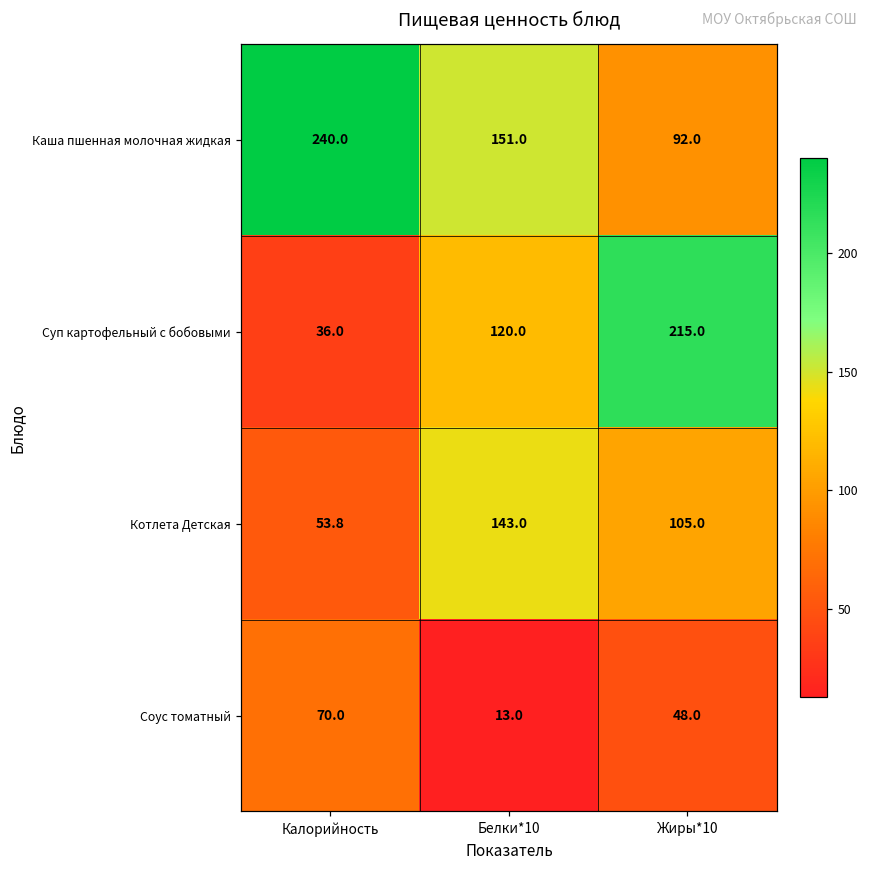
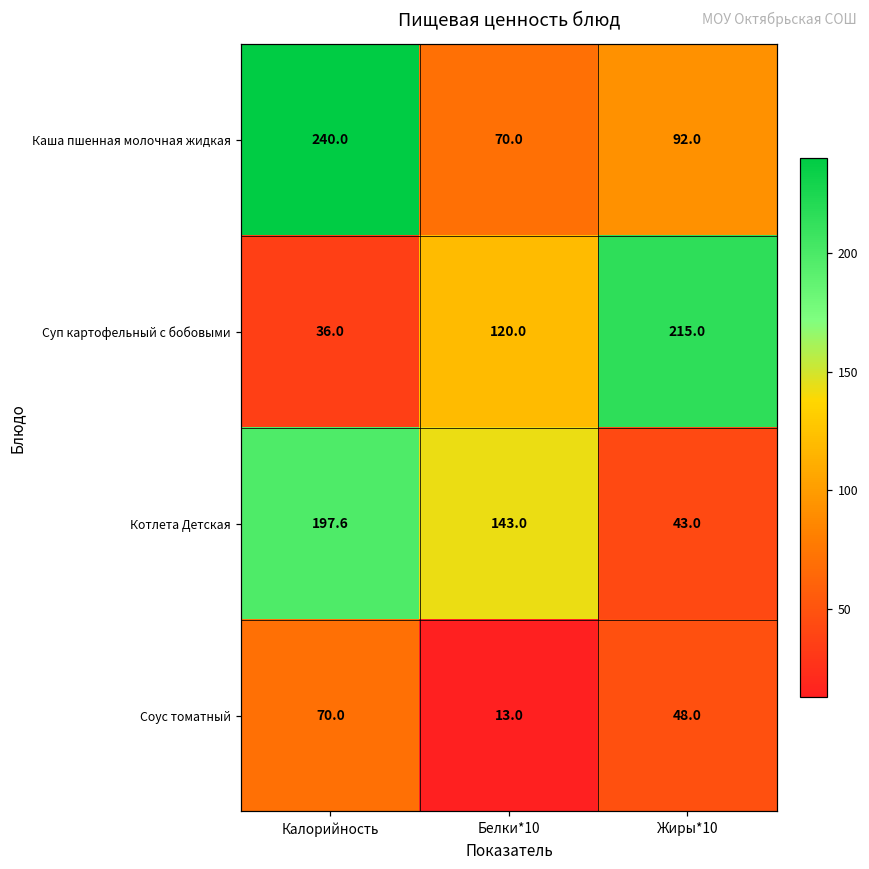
  {
    "Каша пшенная молочная жидкая": {
      "Калорийность": 240.0,
-     "Белки*10": 151.0,
+     "Белки*10": 70.0,
      "Жиры*10": 92.0
    },
    "Суп картофельный с бобовыми": {
      "Калорийность": 36.0,
      "Белки*10": 120.0,
      "Жиры*10": 215.0
    },
    "Котлета Детская": {
-     "Калорийность": 53.8,
+     "Калорийность": 197.6,
      "Белки*10": 143.0,
-     "Жиры*10": 105.0
+     "Жиры*10": 43.0
    },
    "Соус томатный": {
      "Калорийность": 70.0,
      "Белки*10": 13.0,
      "Жиры*10": 48.0
    }
  }
